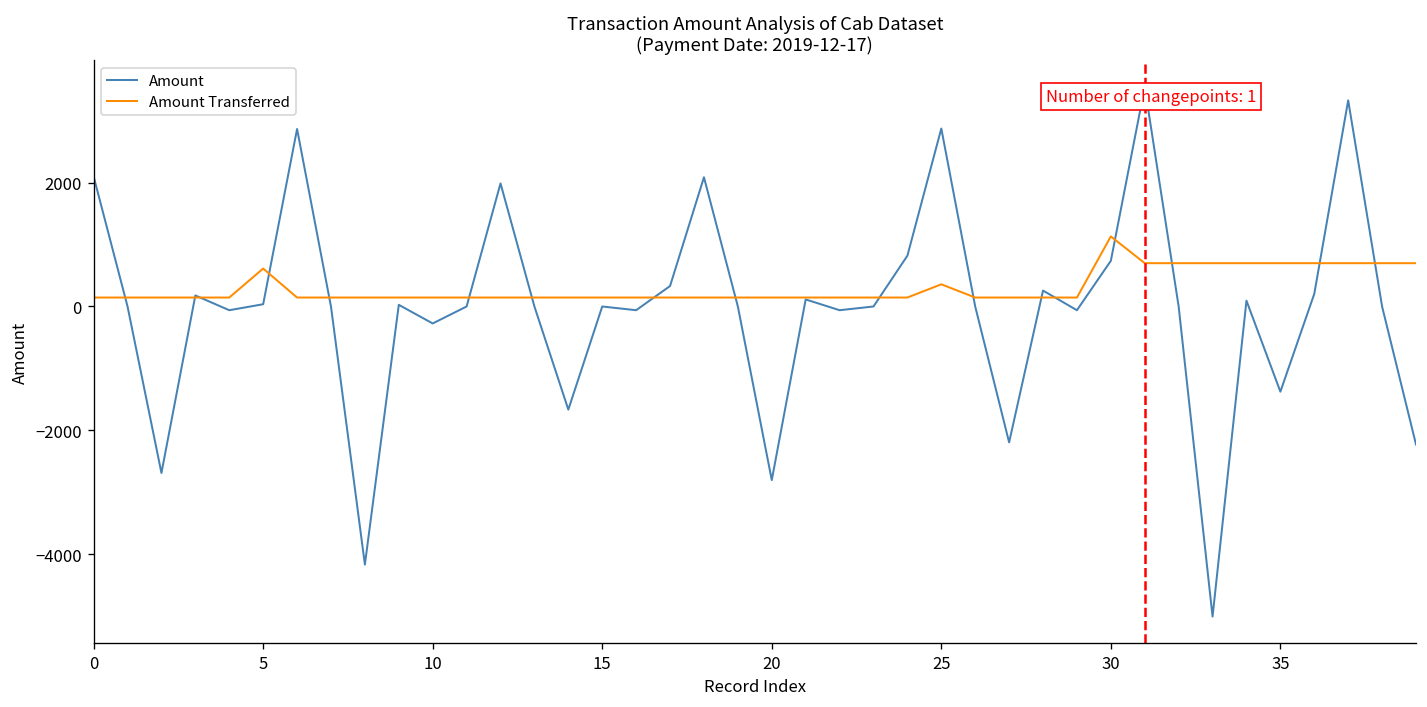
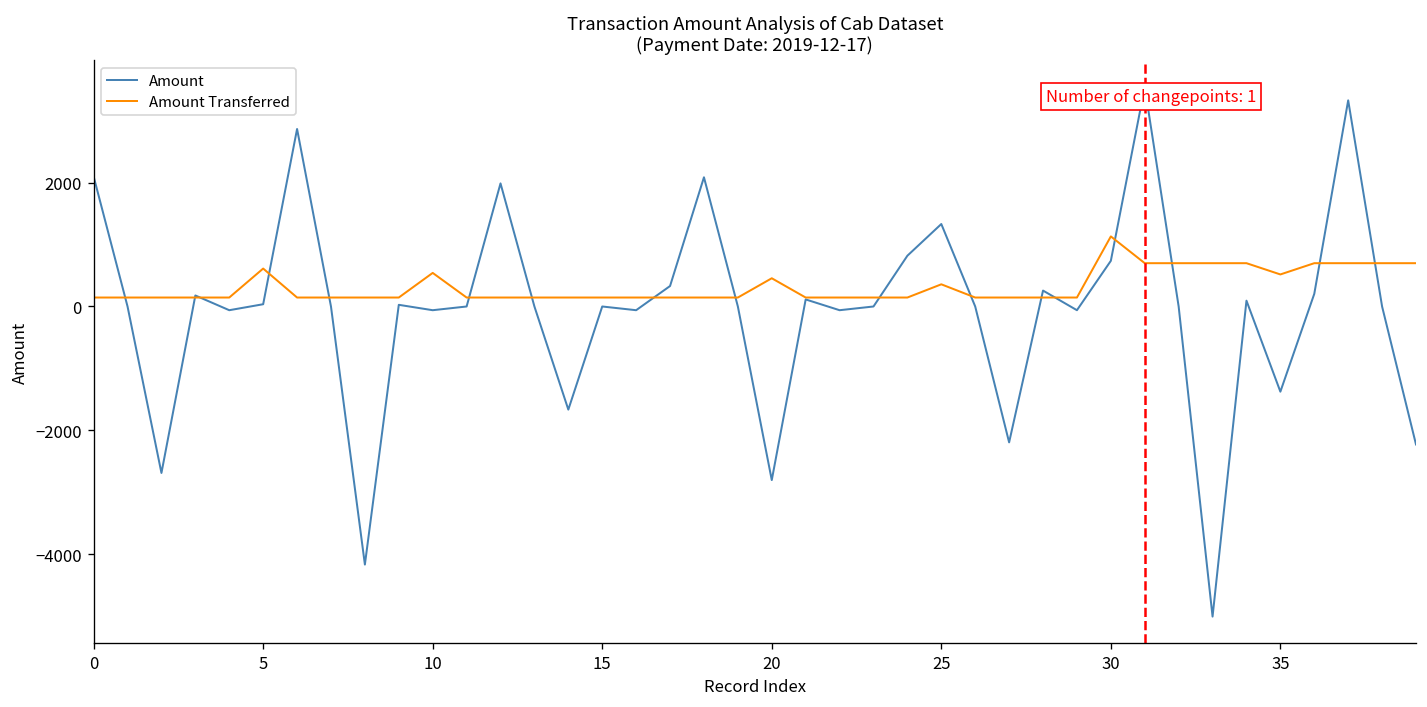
  {
    "Amount": {
      "0": 2100,
      "5": 0,
-     "10": -300,
+     "10": -100,
      "15": 0,
      "20": -2800,
-     "25": 2900,
+     "25": 1300,
      "30": 700,
      "35": -1400
    },
    "Amount Transferred": {
      "0": 100,
      "5": 600,
-     "10": 100,
+     "10": 500,
      "15": 100,
-     "20": 100,
+     "20": 500,
      "25": 400,
      "30": 1100,
-     "35": 700
+     "35": 500
    }
  }
